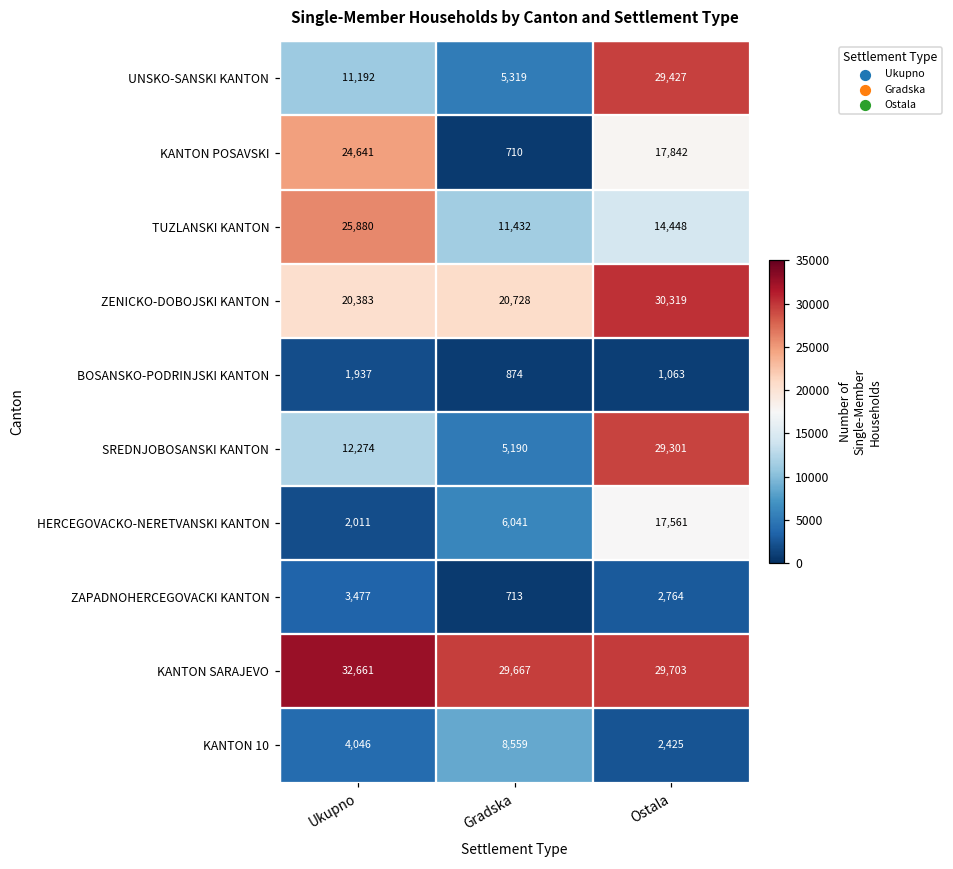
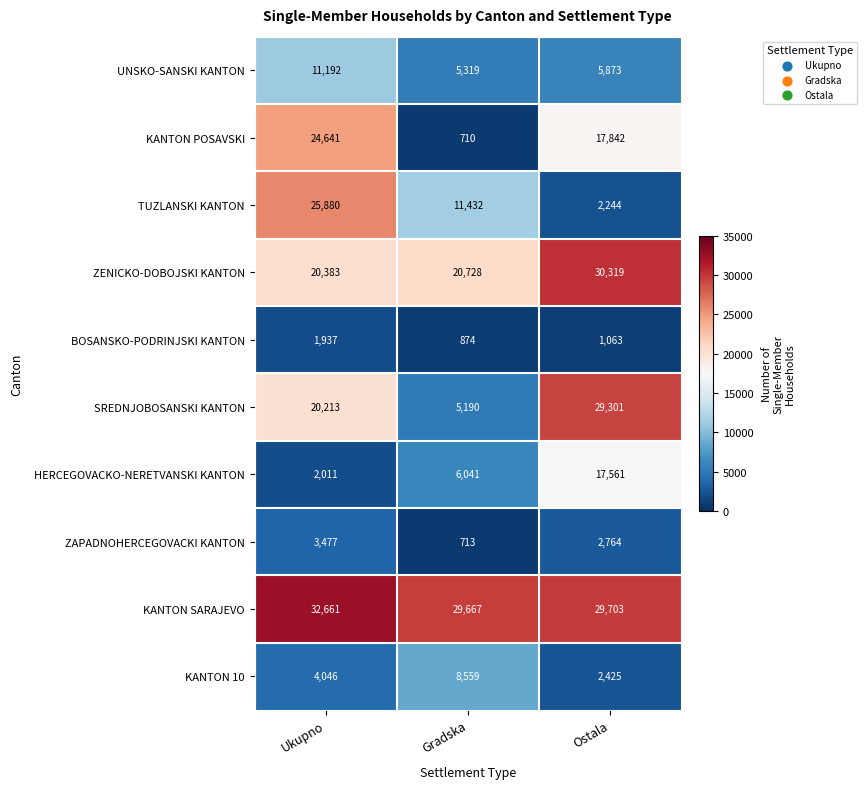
  {
    "UNSKO-SANSKI KANTON": {
      "Ukupno": "11,192",
      "Gradska": "5,319",
-     "Ostala": "29,427"
+     "Ostala": "5,873"
    },
    "KANTON POSAVSKI": {
      "Ukupno": "24,641",
      "Gradska": "710",
      "Ostala": "17,842"
    },
    "TUZLANSKI KANTON": {
      "Ukupno": "25,880",
      "Gradska": "11,432",
-     "Ostala": "14,448"
+     "Ostala": "2,244"
    },
    "ZENICKO-DOBOJSKI KANTON": {
      "Ukupno": "20,383",
      "Gradska": "20,728",
      "Ostala": "30,319"
    },
    "BOSANSKO-PODRINJSKI KANTON": {
      "Ukupno": "1,937",
      "Gradska": "874",
      "Ostala": "1,063"
    },
    "SREDNJOBOSANSKI KANTON": {
-     "Ukupno": "12,274",
+     "Ukupno": "20,213",
      "Gradska": "5,190",
      "Ostala": "29,301"
    },
    "HERCEGOVACKO-NERETVANSKI KANTON": {
      "Ukupno": "2,011",
      "Gradska": "6,041",
      "Ostala": "17,561"
    },
    "ZAPADNOHERCEGOVACKI KANTON": {
      "Ukupno": "3,477",
      "Gradska": "713",
      "Ostala": "2,764"
    },
    "KANTON SARAJEVO": {
      "Ukupno": "32,661",
      "Gradska": "29,667",
      "Ostala": "29,703"
    },
    "KANTON 10": {
      "Ukupno": "4,046",
      "Gradska": "8,559",
      "Ostala": "2,425"
    }
  }
